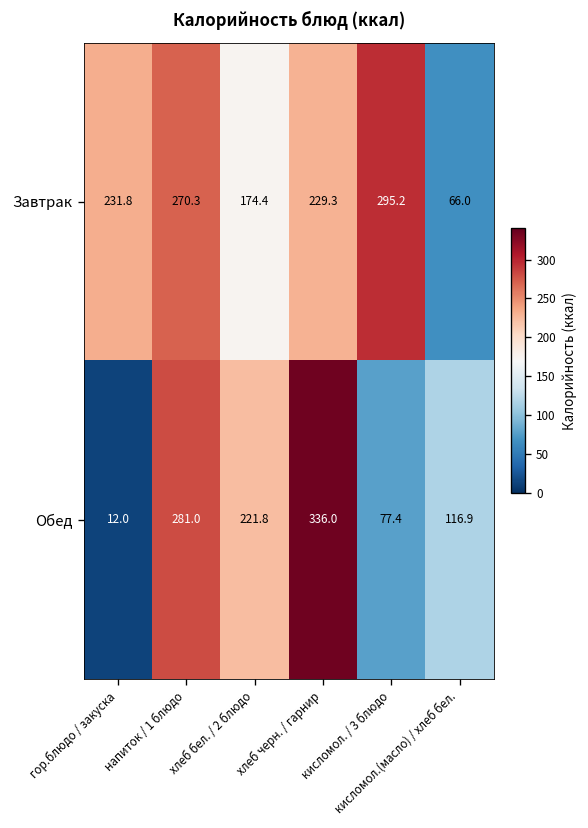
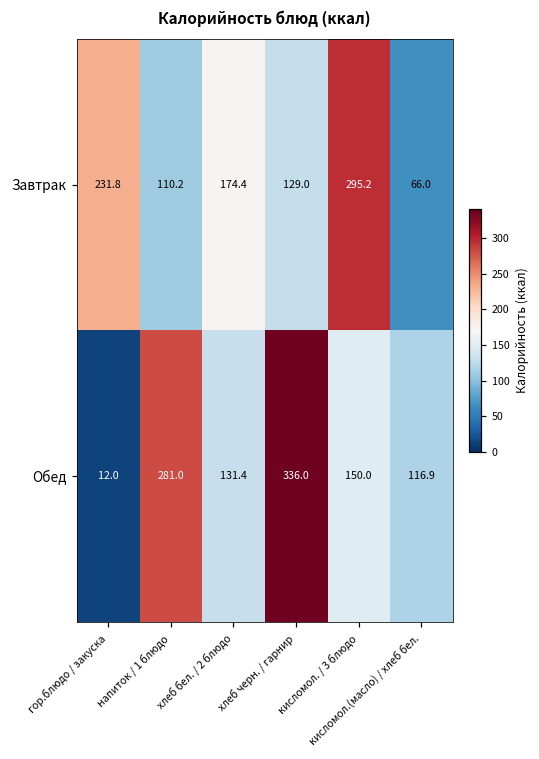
  {
    "Завтрак": {
      "гор.блюдо / закуска": 231.8,
-     "напиток / 1 блюдо": 270.3,
+     "напиток / 1 блюдо": 110.2,
      "хлеб бел. / 2 блюдо": 174.4,
-     "хлеб черн. / гарнир": 229.3,
+     "хлеб черн. / гарнир": 129.0,
      "кисломол. / 3 блюдо": 295.2,
      "кисломол.(масло) / хлеб бел.": 66.0
    },
    "Обед": {
      "гор.блюдо / закуска": 12.0,
      "напиток / 1 блюдо": 281.0,
-     "хлеб бел. / 2 блюдо": 221.8,
+     "хлеб бел. / 2 блюдо": 131.4,
      "хлеб черн. / гарнир": 336.0,
-     "кисломол. / 3 блюдо": 77.4,
+     "кисломол. / 3 блюдо": 150.0,
      "кисломол.(масло) / хлеб бел.": 116.9
    }
  }
